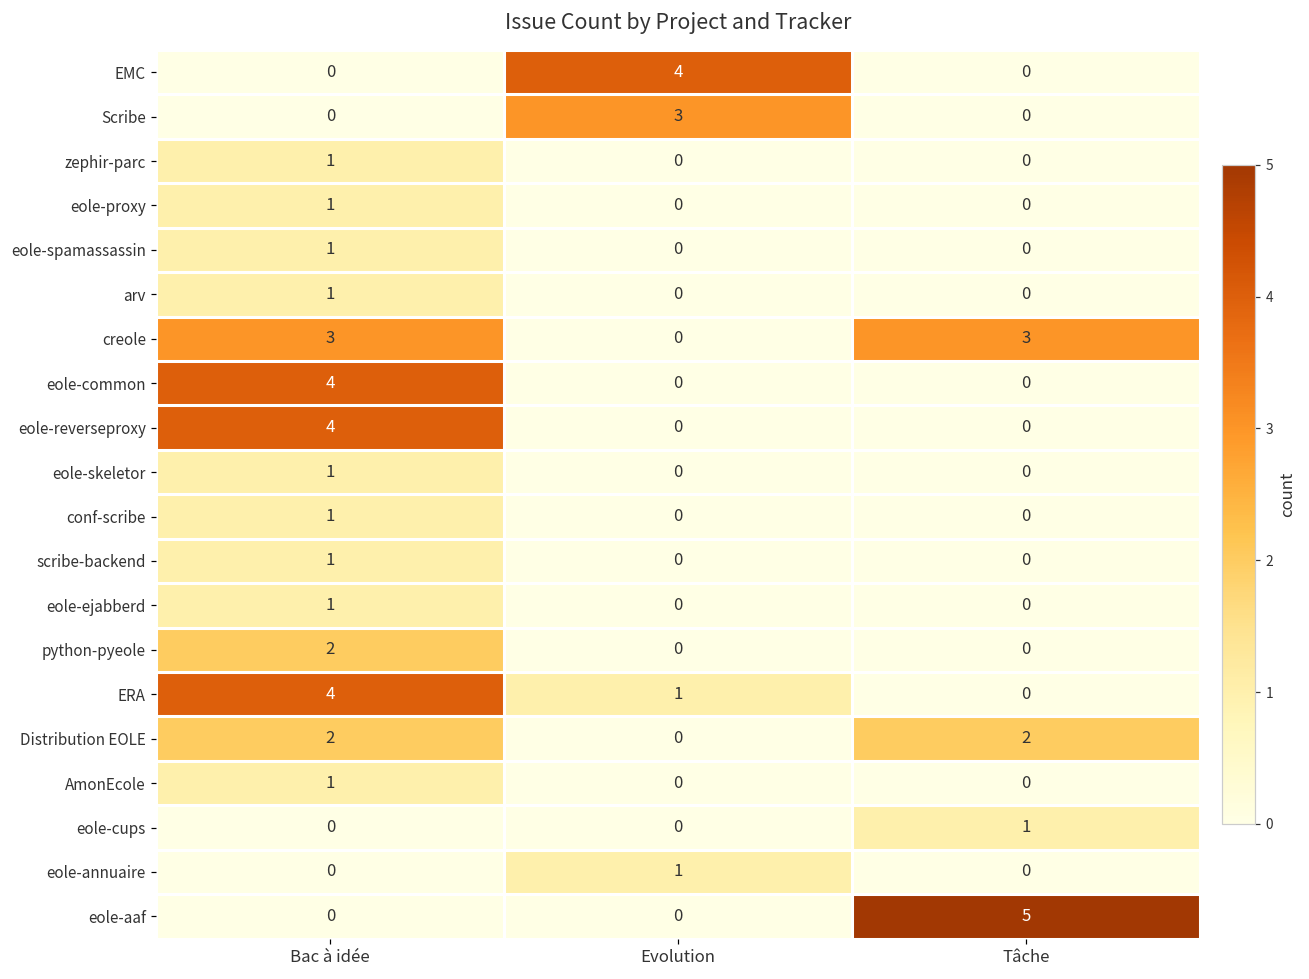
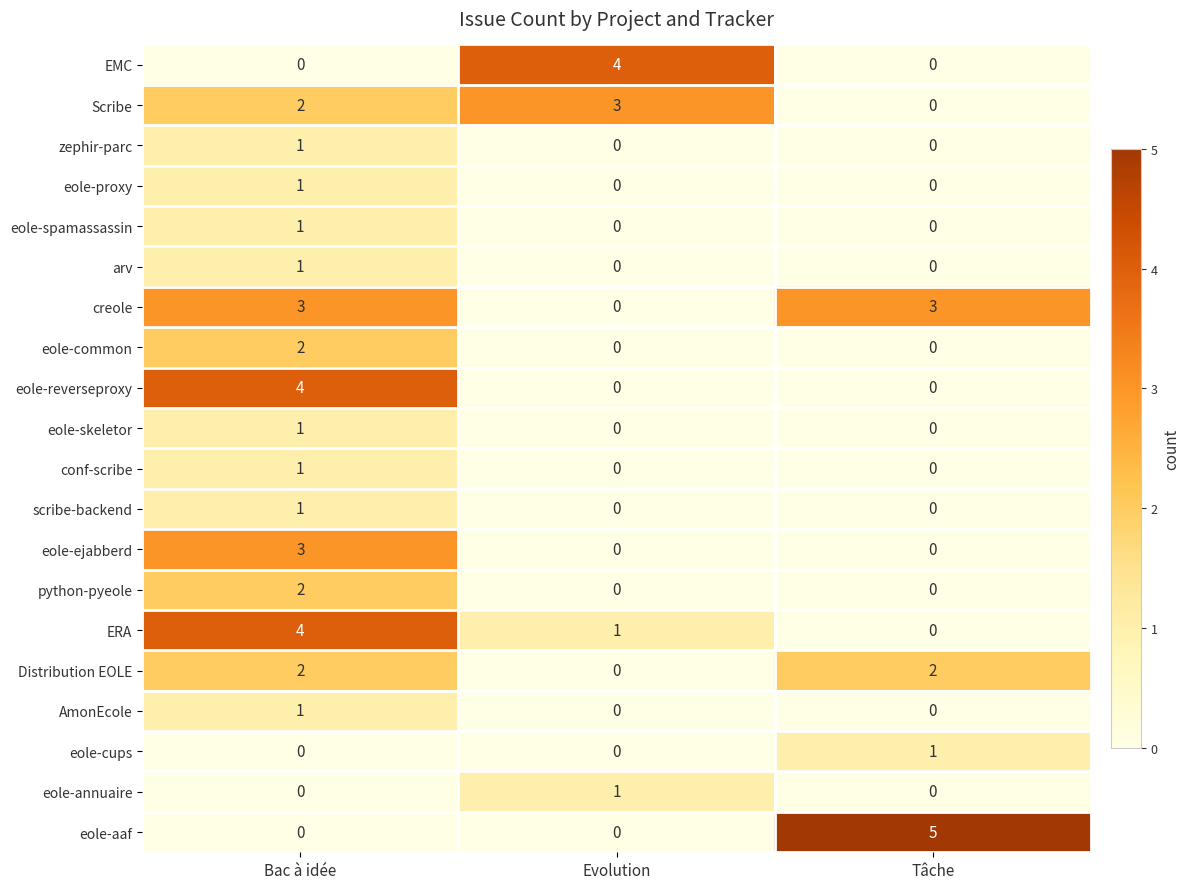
  {
    "EMC": {
      "Bac à idée": 0,
      "Evolution": 4,
      "Tâche": 0
    },
    "Scribe": {
-     "Bac à idée": 0,
+     "Bac à idée": 2,
      "Evolution": 3,
      "Tâche": 0
    },
    "zephir-parc": {
      "Bac à idée": 1,
      "Evolution": 0,
      "Tâche": 0
    },
    "eole-proxy": {
      "Bac à idée": 1,
      "Evolution": 0,
      "Tâche": 0
    },
    "eole-spamassassin": {
      "Bac à idée": 1,
      "Evolution": 0,
      "Tâche": 0
    },
    "arv": {
      "Bac à idée": 1,
      "Evolution": 0,
      "Tâche": 0
    },
    "creole": {
      "Bac à idée": 3,
      "Evolution": 0,
      "Tâche": 3
    },
    "eole-common": {
-     "Bac à idée": 4,
+     "Bac à idée": 2,
      "Evolution": 0,
      "Tâche": 0
    },
    "eole-reverseproxy": {
      "Bac à idée": 4,
      "Evolution": 0,
      "Tâche": 0
    },
    "eole-skeletor": {
      "Bac à idée": 1,
      "Evolution": 0,
      "Tâche": 0
    },
    "conf-scribe": {
      "Bac à idée": 1,
      "Evolution": 0,
      "Tâche": 0
    },
    "scribe-backend": {
      "Bac à idée": 1,
      "Evolution": 0,
      "Tâche": 0
    },
    "eole-ejabberd": {
-     "Bac à idée": 1,
+     "Bac à idée": 3,
      "Evolution": 0,
      "Tâche": 0
    },
    "python-pyeole": {
      "Bac à idée": 2,
      "Evolution": 0,
      "Tâche": 0
    },
    "ERA": {
      "Bac à idée": 4,
      "Evolution": 1,
      "Tâche": 0
    },
    "Distribution EOLE": {
      "Bac à idée": 2,
      "Evolution": 0,
      "Tâche": 2
    },
    "AmonEcole": {
      "Bac à idée": 1,
      "Evolution": 0,
      "Tâche": 0
    },
    "eole-cups": {
      "Bac à idée": 0,
      "Evolution": 0,
      "Tâche": 1
    },
    "eole-annuaire": {
      "Bac à idée": 0,
      "Evolution": 1,
      "Tâche": 0
    },
    "eole-aaf": {
      "Bac à idée": 0,
      "Evolution": 0,
      "Tâche": 5
    }
  }
